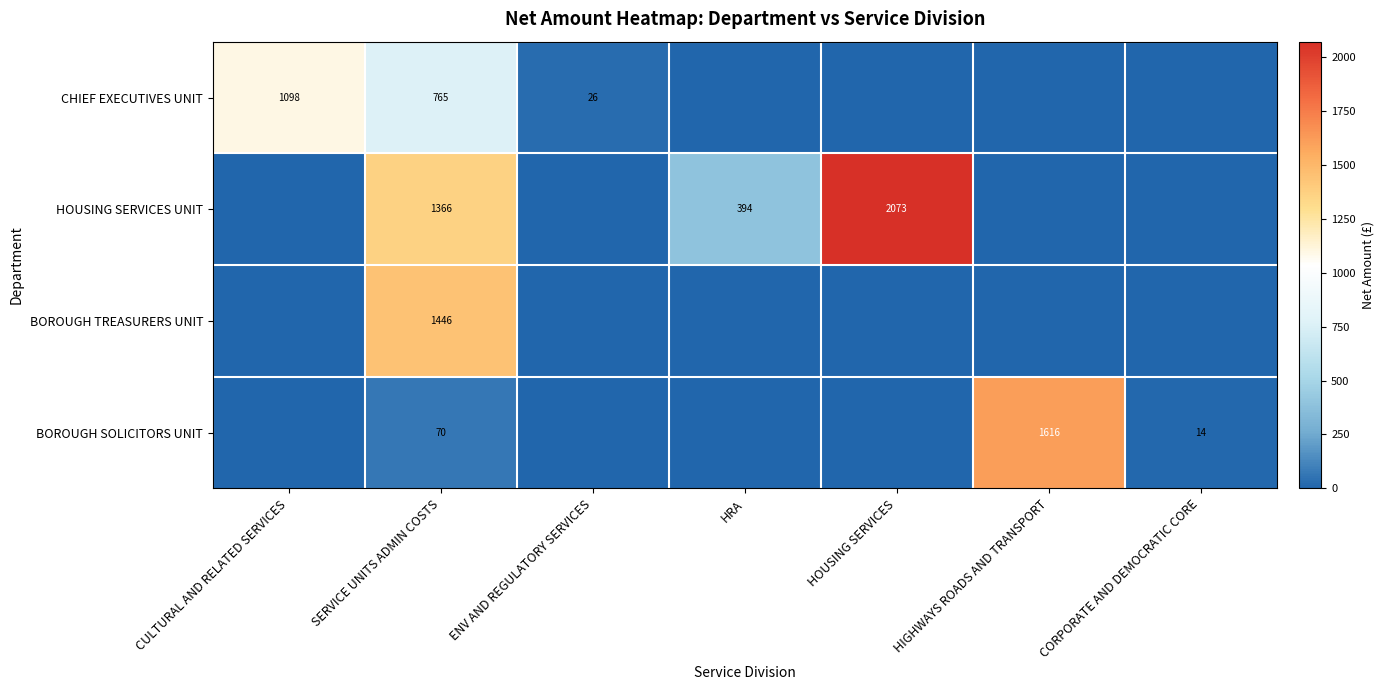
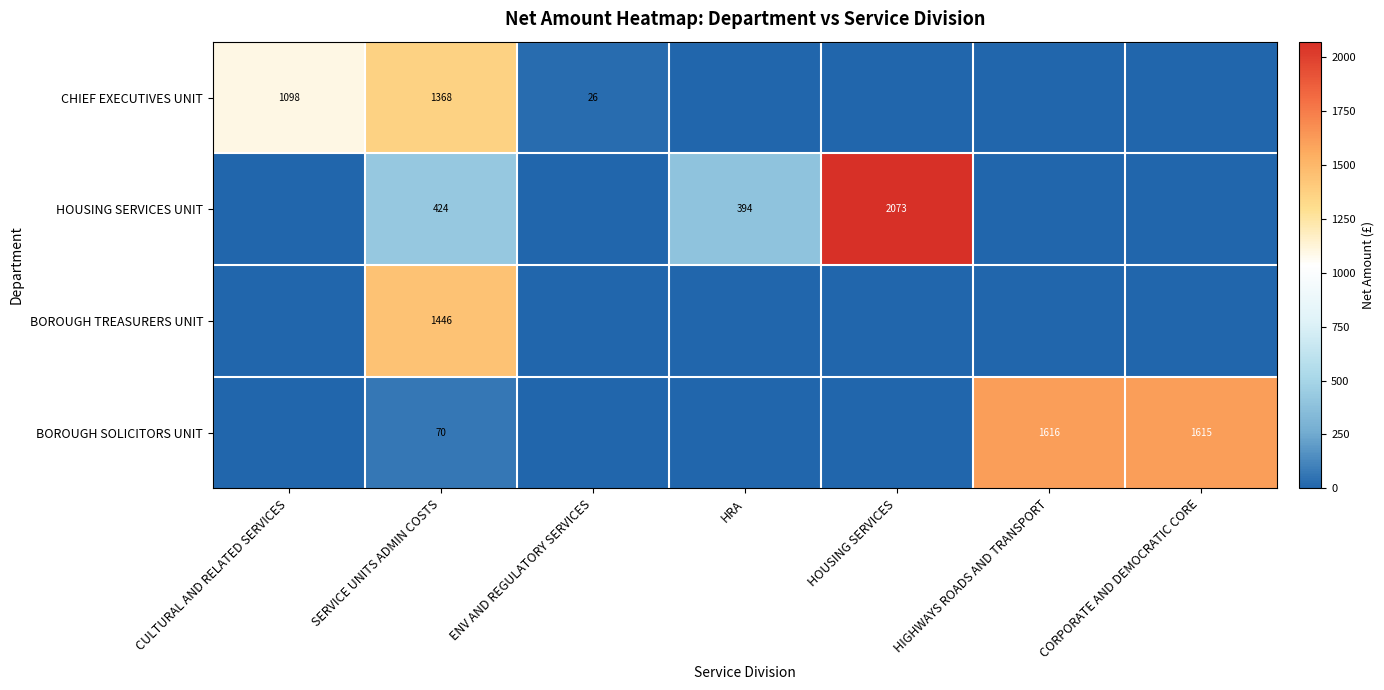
  {
    "CHIEF EXECUTIVES UNIT": {
      "CULTURAL AND RELATED SERVICES": 1098,
-     "SERVICE UNITS ADMIN COSTS": 765,
+     "SERVICE UNITS ADMIN COSTS": 1368,
      "ENV AND REGULATORY SERVICES": 26
    },
    "HOUSING SERVICES UNIT": {
-     "SERVICE UNITS ADMIN COSTS": 1366,
+     "SERVICE UNITS ADMIN COSTS": 424,
      "HRA": 394,
      "HOUSING SERVICES": 2073
    },
    "BOROUGH TREASURERS UNIT": {
      "SERVICE UNITS ADMIN COSTS": 1446
    },
    "BOROUGH SOLICITORS UNIT": {
      "SERVICE UNITS ADMIN COSTS": 70,
      "HIGHWAYS ROADS AND TRANSPORT": 1616,
-     "CORPORATE AND DEMOCRATIC CORE": 14
+     "CORPORATE AND DEMOCRATIC CORE": 1615
    }
  }
